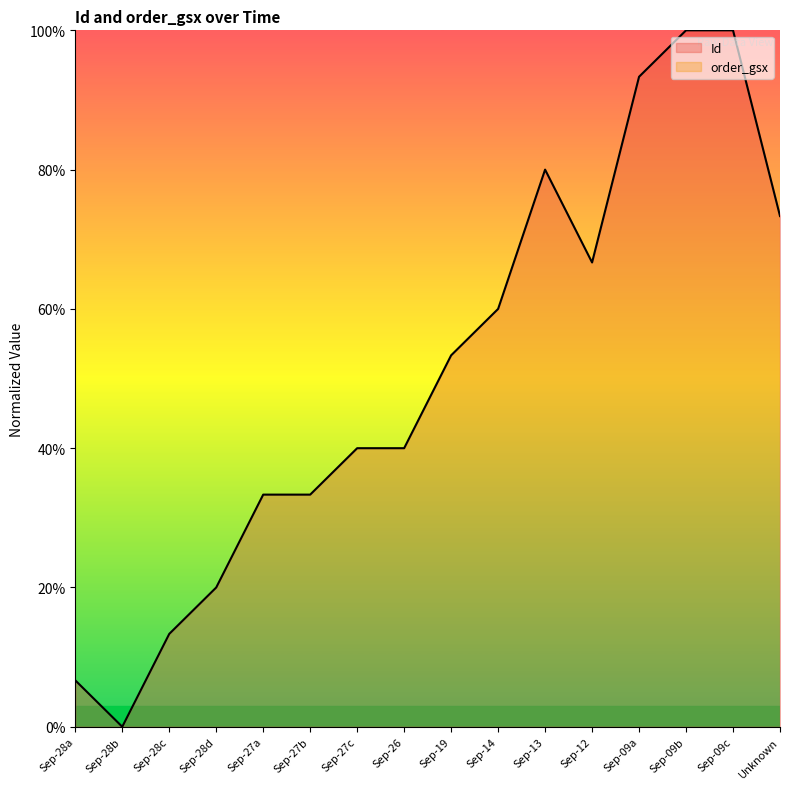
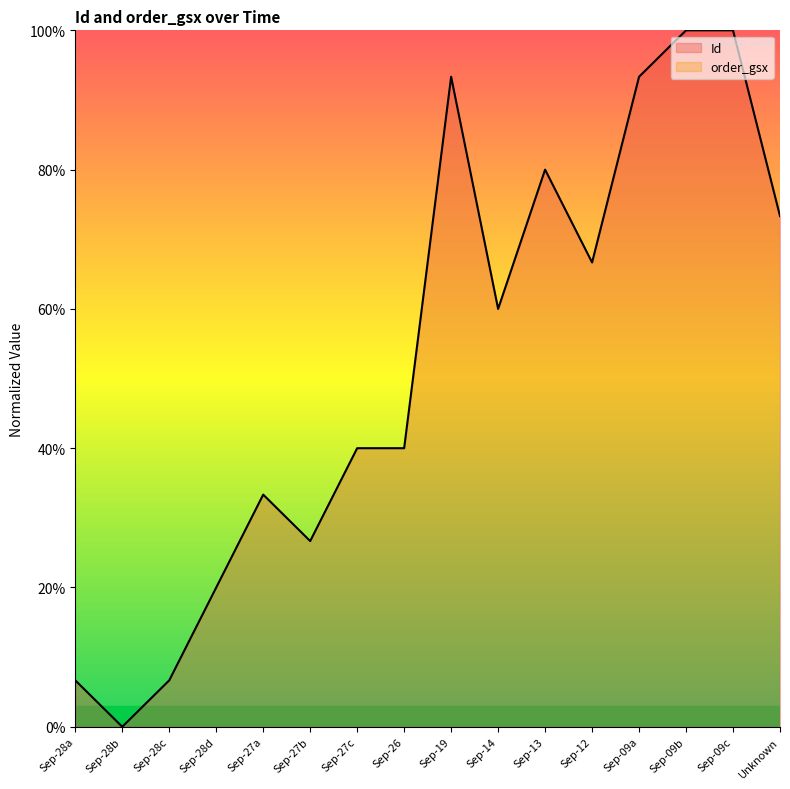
  {
    "Sep-28a": "7%",
-   "Sep-28c": "13%",
+   "Sep-28c": "7%",
    "Sep-28d": "20%",
    "Sep-27a": "33%",
-   "Sep-27b": "33%",
+   "Sep-27b": "27%",
    "Sep-27c": "40%",
    "Sep-26": "40%",
-   "Sep-19": "53%",
+   "Sep-19": "93%",
    "Sep-14": "60%",
    "Sep-13": "80%",
    "Sep-12": "67%",
    "Sep-09a": "93%",
    "Sep-09b": "100%",
    "Sep-09c": "100%",
    "Unknown": "73%"
  }
